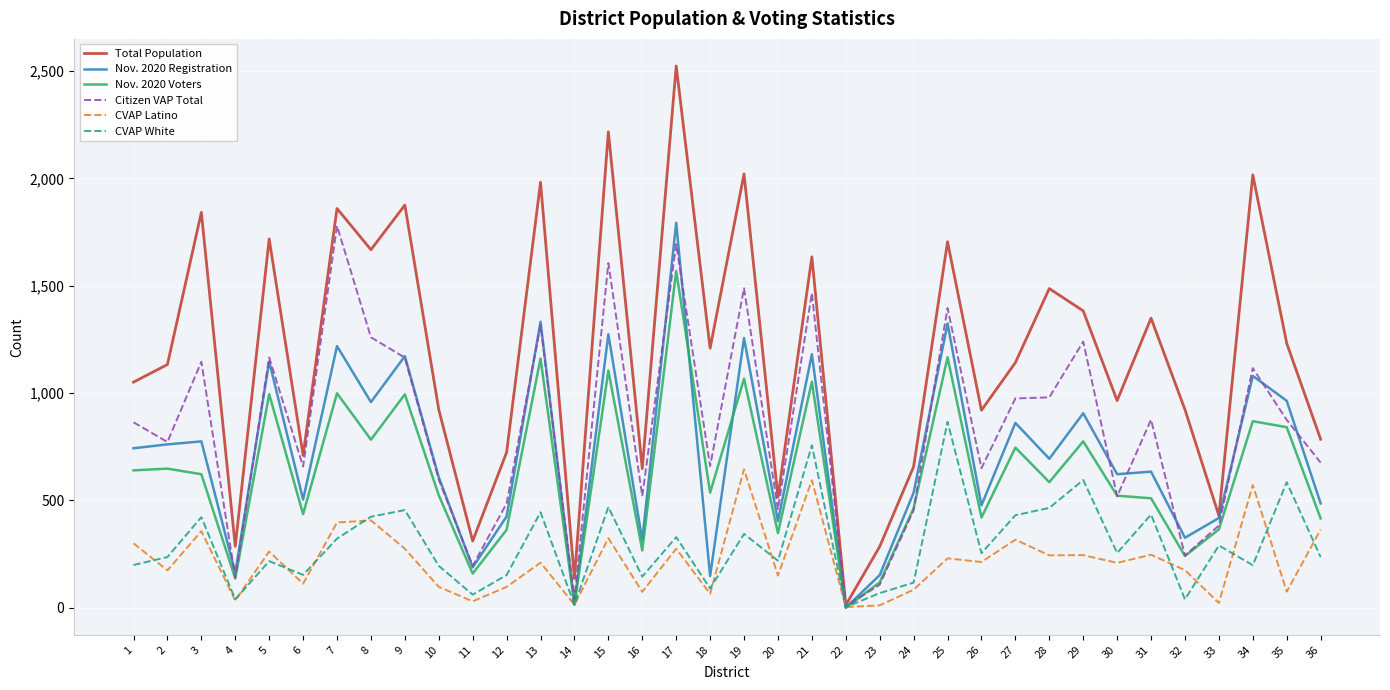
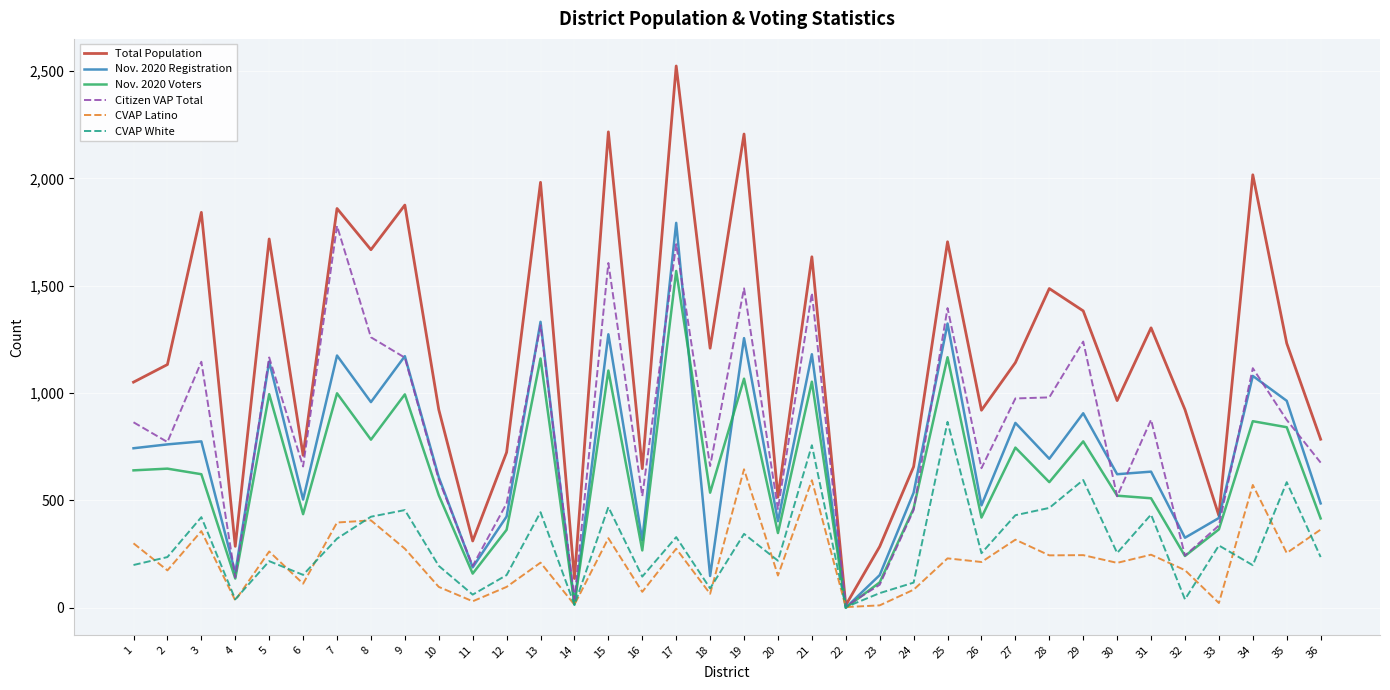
  {
    "Total Population": {
      "1": "1,050",
      "2": "1,130",
      "3": "1,840",
      "4": "290",
      "5": "1,720",
      "6": "710",
      "7": "1,860",
      "8": "1,670",
      "9": "1,880",
      "10": "920",
      "11": "310",
      "12": "720",
      "13": "1,980",
      "14": "140",
      "15": "2,220",
      "16": "650",
      "17": "2,520",
      "18": "1,210",
-     "19": "2,020",
+     "19": "2,210",
      "20": "520",
      "21": "1,640",
      "23": "290",
      "24": "660",
      "25": "1,710",
      "26": "920",
      "27": "1,140",
      "28": "1,490",
      "29": "1,380",
      "30": "970",
-     "31": "1,350",
+     "31": "1,300",
      "32": "920",
      "34": "2,020",
      "35": "1,230",
      "36": "790"
    },
    "Nov. 2020 Registration": {
      "1": "740",
      "3": "780",
      "4": "160",
      "5": "1,150",
      "6": "500",
-     "7": "1,220",
+     "7": "1,180",
      "8": "960",
      "12": "430",
      "13": "1,330",
      "15": "1,270",
      "16": "310",
      "17": "1,790",
      "18": "150",
      "19": "1,260",
      "20": "400",
      "21": "1,180",
      "23": "150",
      "24": "540",
      "25": "1,320",
      "26": "480",
      "27": "860",
      "28": "690",
      "29": "910",
      "30": "620",
      "31": "630",
      "32": "330",
      "34": "1,080",
      "35": "960",
      "36": "490"
    },
    "Citizen VAP Total": {
      "1": "860",
      "3": "1,150",
      "5": "1,170",
      "6": "660",
      "7": "1,780",
      "8": "1,260",
      "12": "490",
      "13": "1,320",
      "14": "40",
      "15": "1,610",
      "16": "520",
      "17": "1,690",
      "18": "660",
      "19": "1,490",
      "20": "460",
      "21": "1,470",
      "25": "1,400",
      "26": "650",
      "27": "980",
      "28": "980",
      "29": "1,240",
      "31": "880",
      "33": "380",
      "34": "1,120",
      "35": "880",
      "36": "680"
    },
    "CVAP Latino": {
      "1": "300",
      "2": "170",
      "3": "360",
      "5": "260",
      "6": "110",
      "7": "400",
      "8": "410",
      "9": "280",
      "10": "100",
      "11": "30",
      "12": "100",
      "13": "210",
      "15": "320",
      "16": "70",
      "17": "280",
      "18": "70",
      "19": "650",
      "20": "150",
      "21": "590",
      "23": "10",
      "24": "80",
      "25": "230",
      "26": "210",
      "27": "320",
      "28": "240",
      "29": "250",
      "30": "210",
      "31": "250",
      "32": "180",
      "33": "20",
      "34": "570",
-     "35": "80",
+     "35": "260",
      "36": "360"
    }
  }
